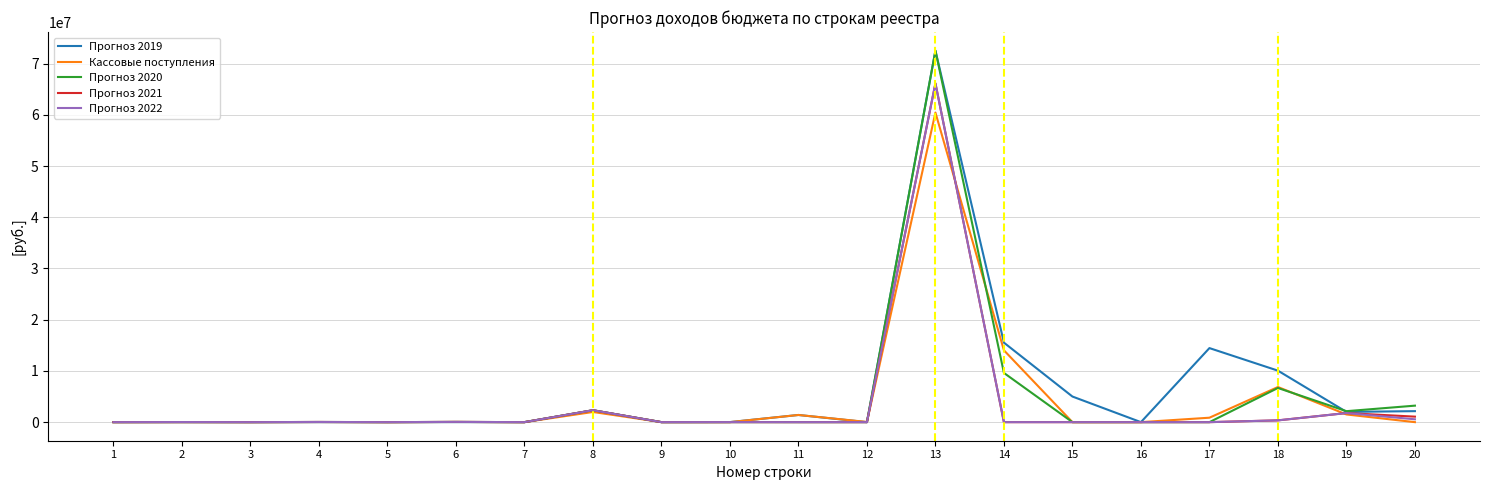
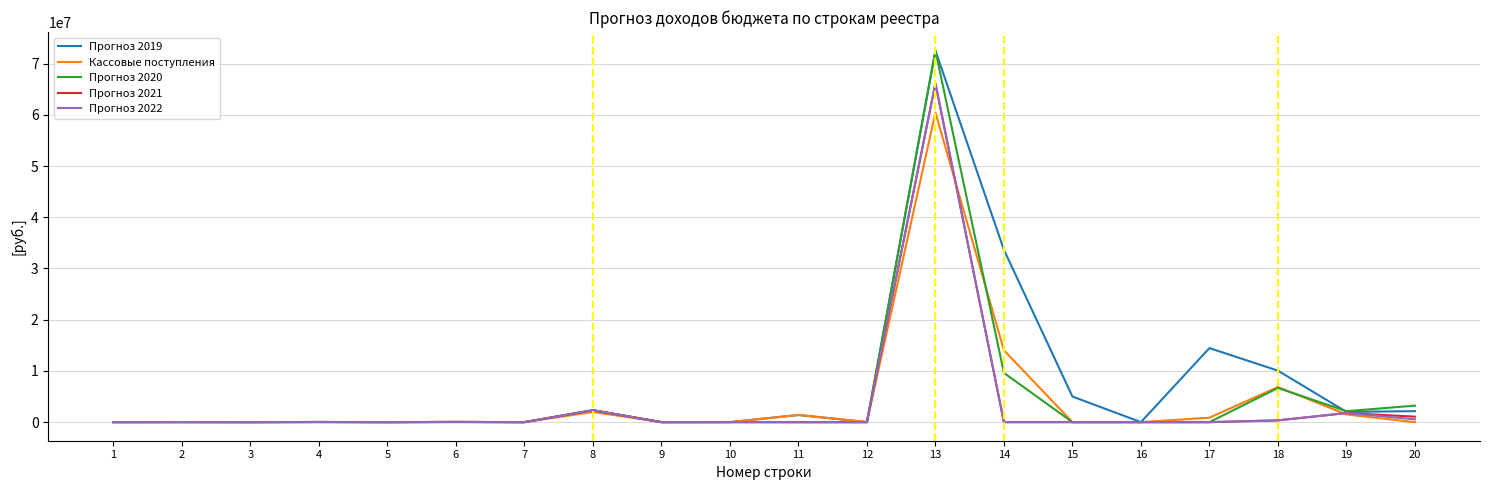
  {
    "Прогноз 2019": {
-     "14": 16000000,
+     "14": 34000000,
      "15": 5000000,
      "17": 14000000,
      "18": 10000000,
      "20": 2000000
    },
    "Кассовые поступления": {
      "13": 60000000,
      "14": 14000000,
      "17": 1000000,
      "20": 0
    },
    "Прогноз 2020": {
      "14": 10000000,
      "20": 3000000
    },
    "Прогноз 2021": {
      "20": 1000000
    },
    "Прогноз 2022": {
      "20": 1000000
    }
  }
